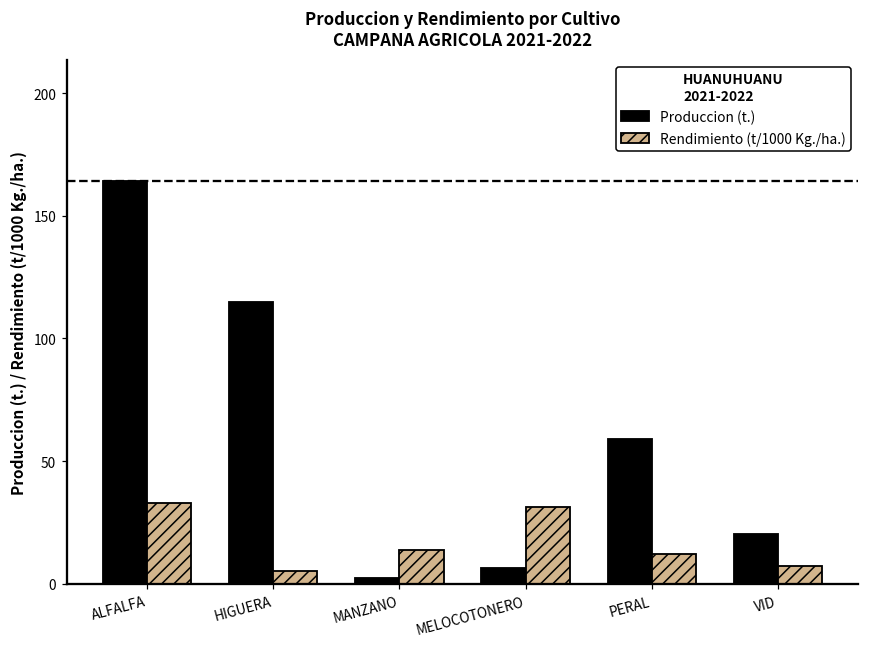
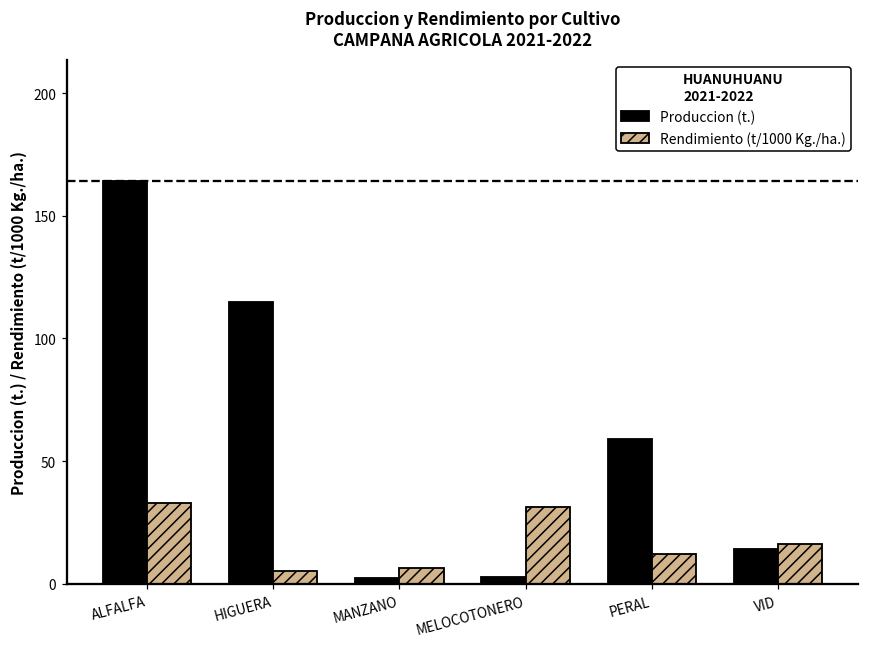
  {
    "Produccion (t.)": {
      "ALFALFA": 164,
      "HIGUERA": 115,
      "MANZANO": 3,
-     "MELOCOTONERO": 6,
+     "MELOCOTONERO": 3,
      "PERAL": 59,
-     "VID": 20
+     "VID": 14
    },
    "Rendimiento (t/1000 Kg./ha.)": {
      "ALFALFA": 33,
      "HIGUERA": 5,
-     "MANZANO": 14,
+     "MANZANO": 6,
      "MELOCOTONERO": 31,
      "PERAL": 12,
-     "VID": 7
+     "VID": 16
    }
  }
